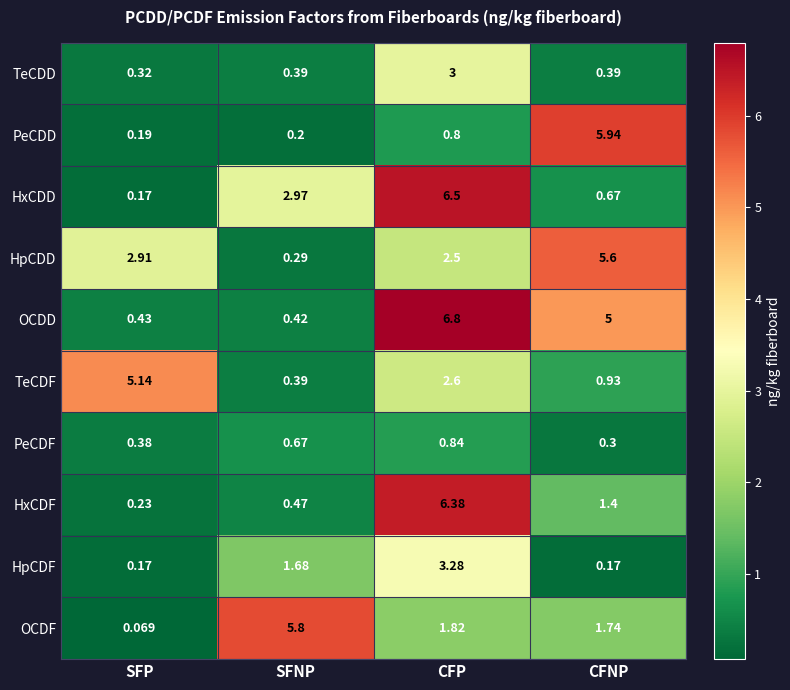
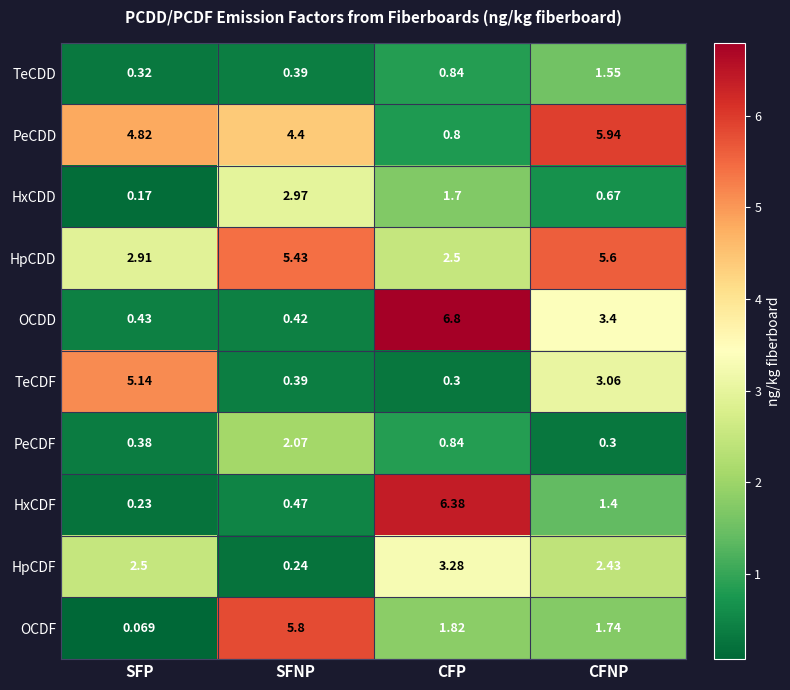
  {
    "TeCDD": {
      "SFP": 0.32,
      "SFNP": 0.39,
-     "CFP": 3,
-     "CFNP": 0.39
+     "CFP": 0.84,
+     "CFNP": 1.55
    },
    "PeCDD": {
-     "SFP": 0.19,
-     "SFNP": 0.2,
+     "SFP": 4.82,
+     "SFNP": 4.4,
      "CFP": 0.8,
      "CFNP": 5.94
    },
    "HxCDD": {
      "SFP": 0.17,
      "SFNP": 2.97,
-     "CFP": 6.5,
+     "CFP": 1.7,
      "CFNP": 0.67
    },
    "HpCDD": {
      "SFP": 2.91,
-     "SFNP": 0.29,
+     "SFNP": 5.43,
      "CFP": 2.5,
      "CFNP": 5.6
    },
    "OCDD": {
      "SFP": 0.43,
      "SFNP": 0.42,
      "CFP": 6.8,
-     "CFNP": 5
+     "CFNP": 3.4
    },
    "TeCDF": {
      "SFP": 5.14,
      "SFNP": 0.39,
-     "CFP": 2.6,
-     "CFNP": 0.93
+     "CFP": 0.3,
+     "CFNP": 3.06
    },
    "PeCDF": {
      "SFP": 0.38,
-     "SFNP": 0.67,
+     "SFNP": 2.07,
      "CFP": 0.84,
      "CFNP": 0.3
    },
    "HxCDF": {
      "SFP": 0.23,
      "SFNP": 0.47,
      "CFP": 6.38,
      "CFNP": 1.4
    },
    "HpCDF": {
-     "SFP": 0.17,
-     "SFNP": 1.68,
+     "SFP": 2.5,
+     "SFNP": 0.24,
      "CFP": 3.28,
-     "CFNP": 0.17
+     "CFNP": 2.43
    },
    "OCDF": {
      "SFP": 0.069,
      "SFNP": 5.8,
      "CFP": 1.82,
      "CFNP": 1.74
    }
  }
